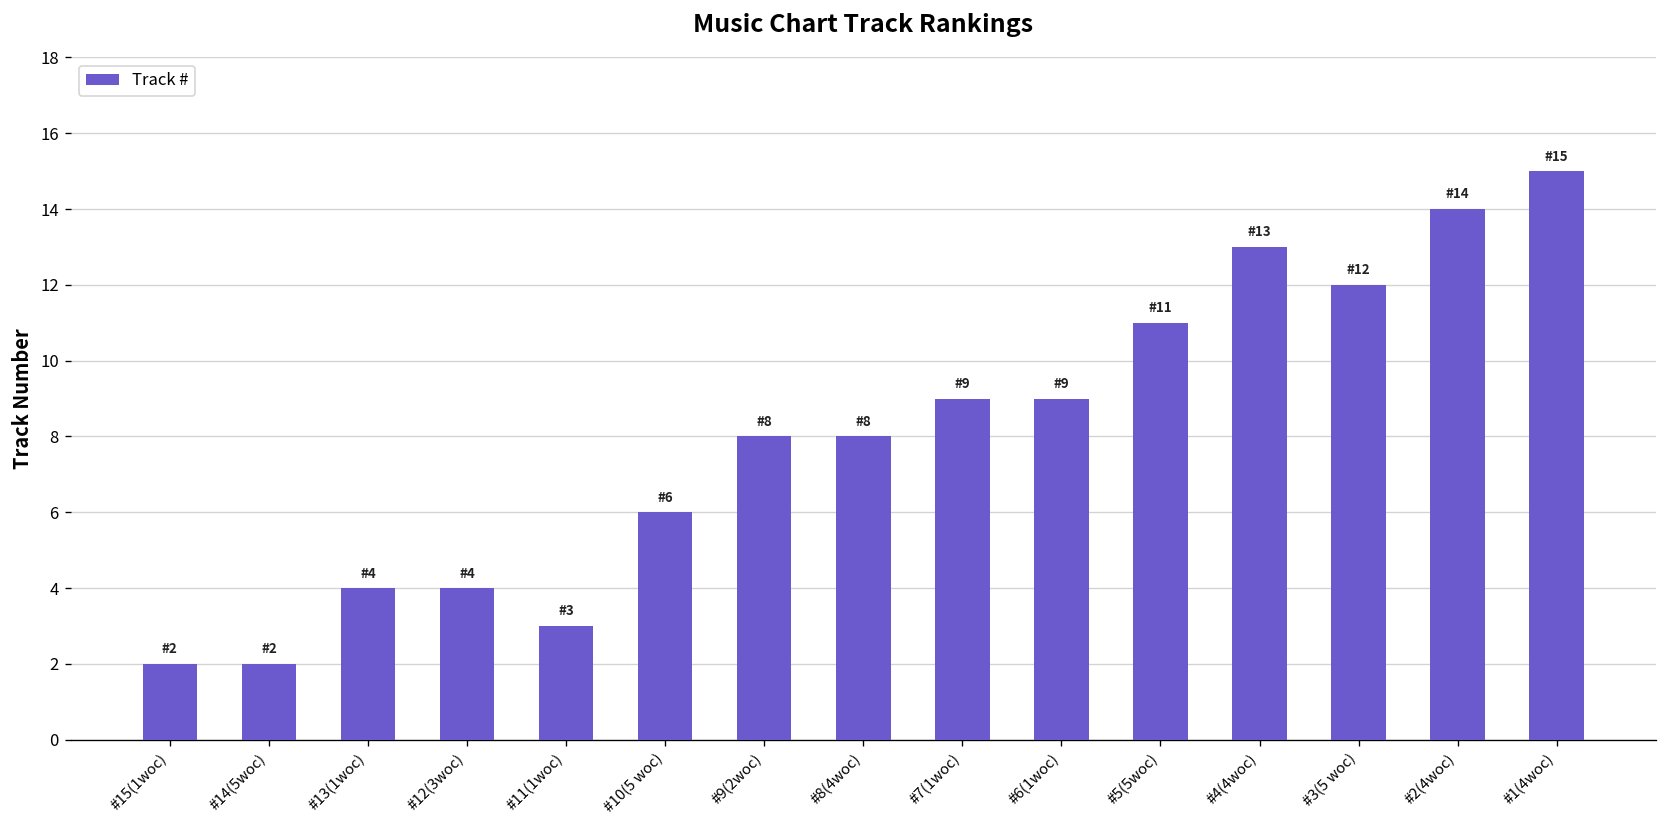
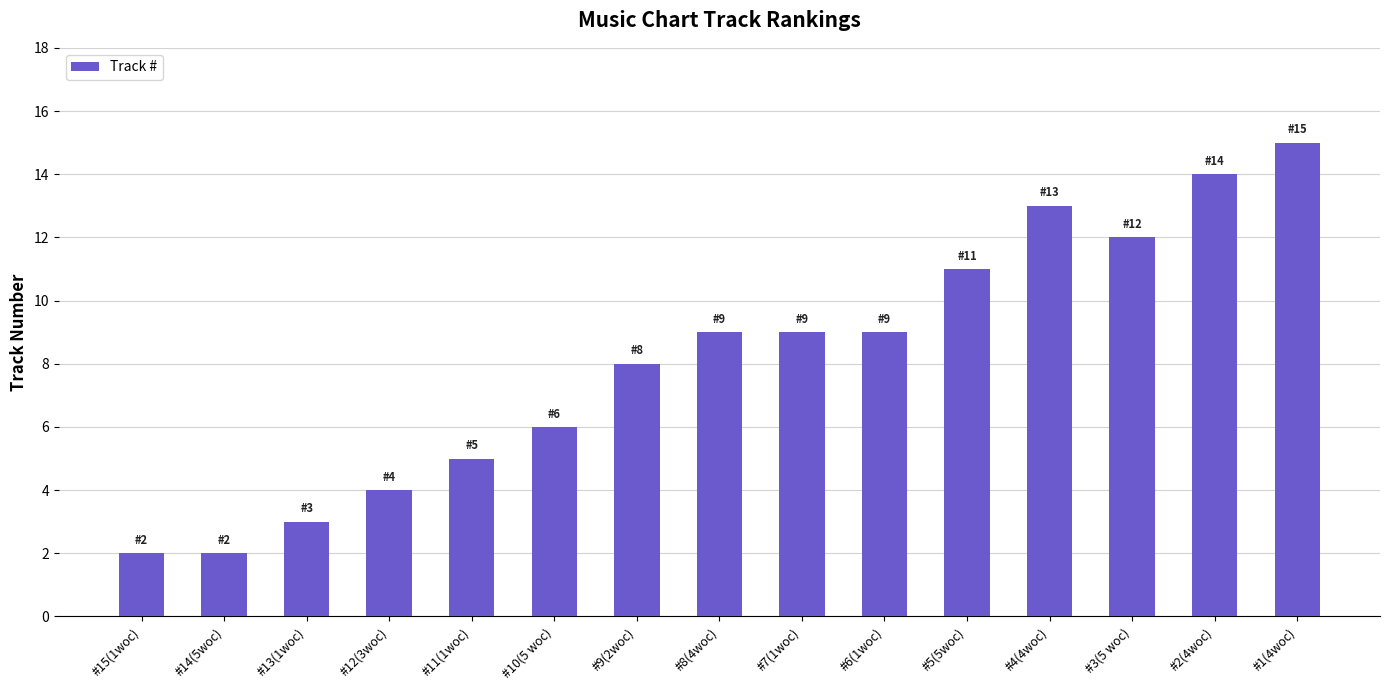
  {
    "#15(1woc)": 2,
    "#14(5woc)": 2,
-   "#13(1woc)": 4,
+   "#13(1woc)": 3,
    "#12(3woc)": 4,
-   "#11(1woc)": 3,
+   "#11(1woc)": 5,
    "#10(5 woc)": 6,
    "#9(2woc)": 8,
-   "#8(4woc)": 8,
+   "#8(4woc)": 9,
    "#7(1woc)": 9,
    "#6(1woc)": 9,
    "#5(5woc)": 11,
    "#4(4woc)": 13,
    "#3(5 woc)": 12,
    "#2(4woc)": 14,
    "#1(4woc)": 15
  }
